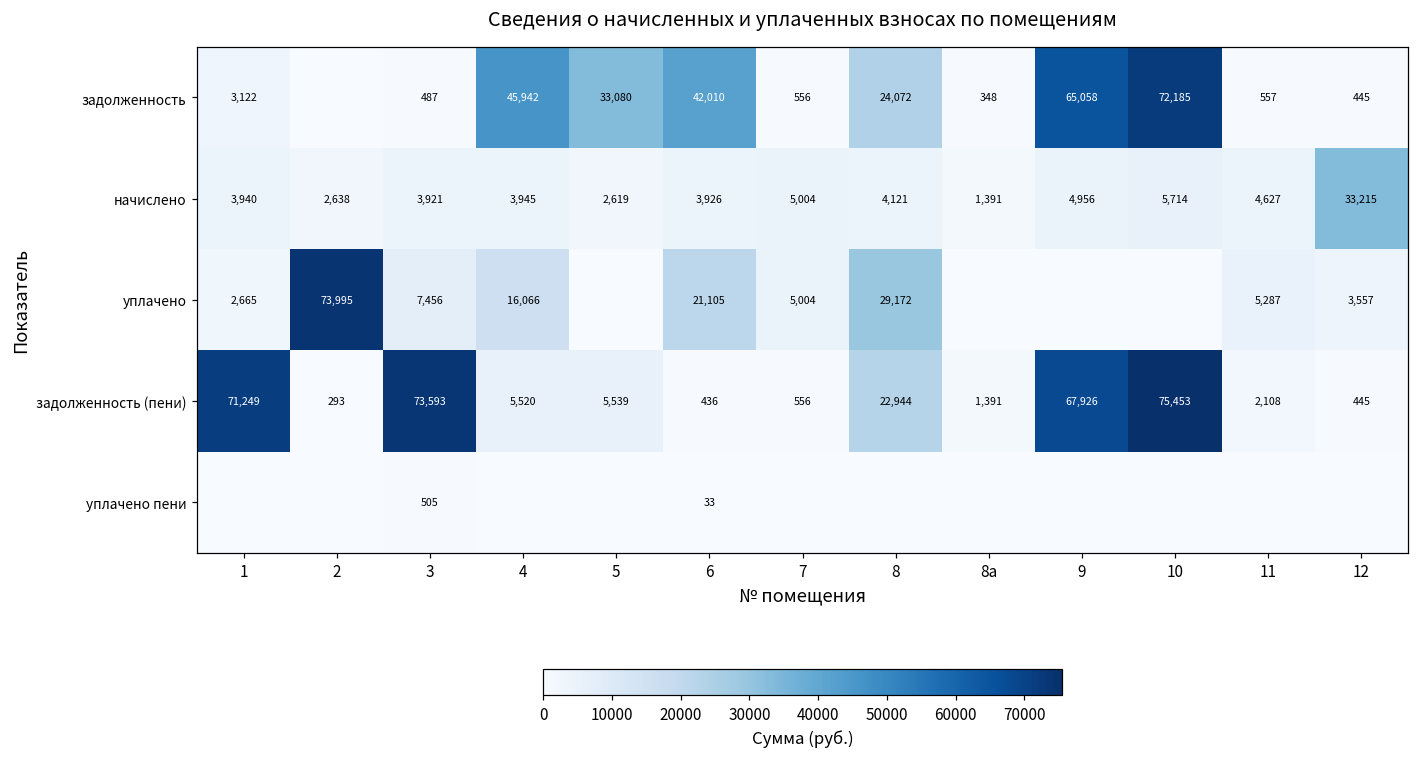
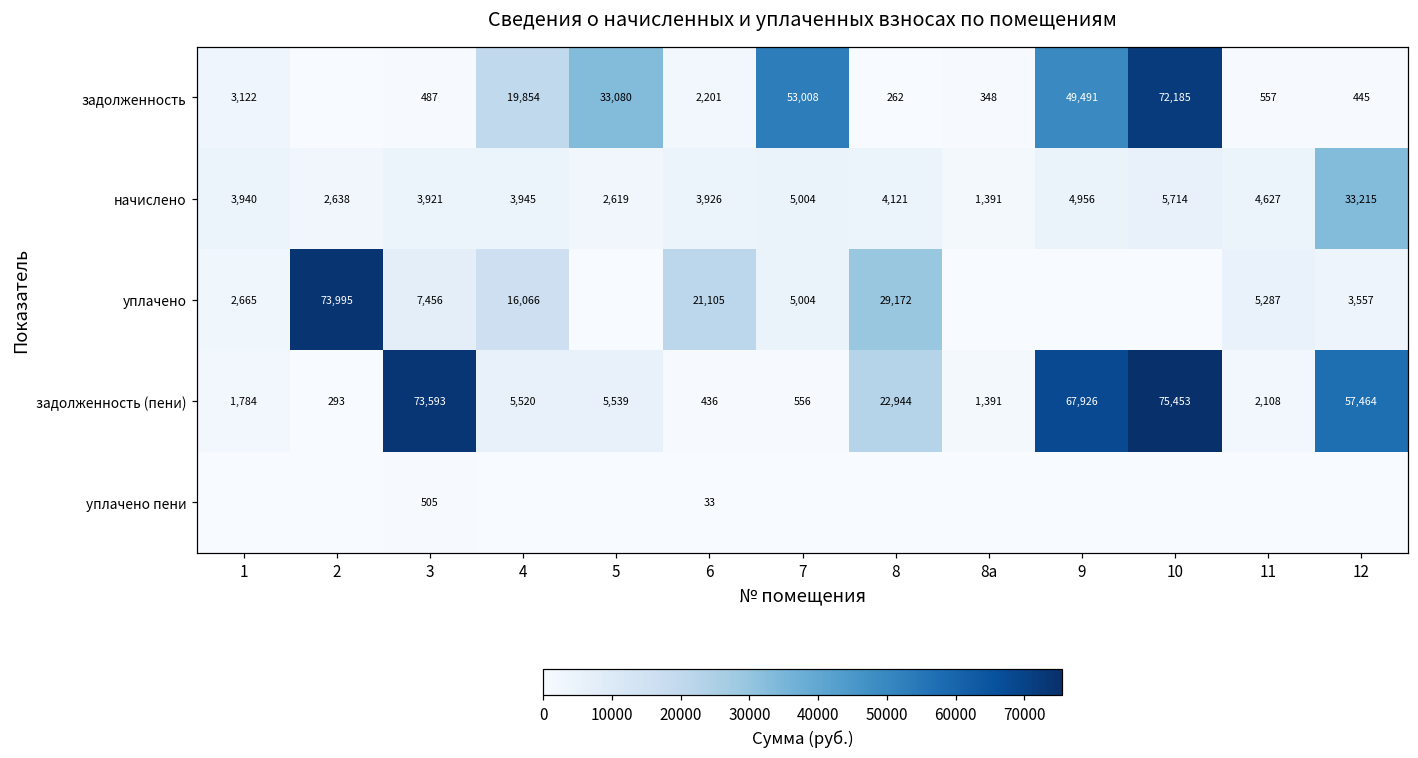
  {
    "задолженность": {
      "1": "3,122",
      "3": "487",
-     "4": "45,942",
+     "4": "19,854",
      "5": "33,080",
-     "6": "42,010",
-     "7": "556",
-     "8": "24,072",
+     "6": "2,201",
+     "7": "53,008",
+     "8": "262",
      "8а": "348",
-     "9": "65,058",
+     "9": "49,491",
      "10": "72,185",
      "11": "557",
      "12": "445"
    },
    "начислено": {
      "1": "3,940",
      "2": "2,638",
      "3": "3,921",
      "4": "3,945",
      "5": "2,619",
      "6": "3,926",
      "7": "5,004",
      "8": "4,121",
      "8а": "1,391",
      "9": "4,956",
      "10": "5,714",
      "11": "4,627",
      "12": "33,215"
    },
    "уплачено": {
      "1": "2,665",
      "2": "73,995",
      "3": "7,456",
      "4": "16,066",
      "6": "21,105",
      "7": "5,004",
      "8": "29,172",
      "11": "5,287",
      "12": "3,557"
    },
    "задолженность (пени)": {
-     "1": "71,249",
+     "1": "1,784",
      "2": "293",
      "3": "73,593",
      "4": "5,520",
      "5": "5,539",
      "6": "436",
      "7": "556",
      "8": "22,944",
      "8а": "1,391",
      "9": "67,926",
      "10": "75,453",
      "11": "2,108",
-     "12": "445"
+     "12": "57,464"
    },
    "уплачено пени": {
      "3": "505",
      "6": "33"
    }
  }
